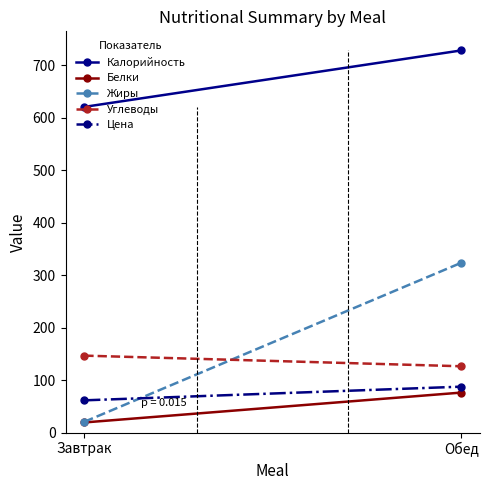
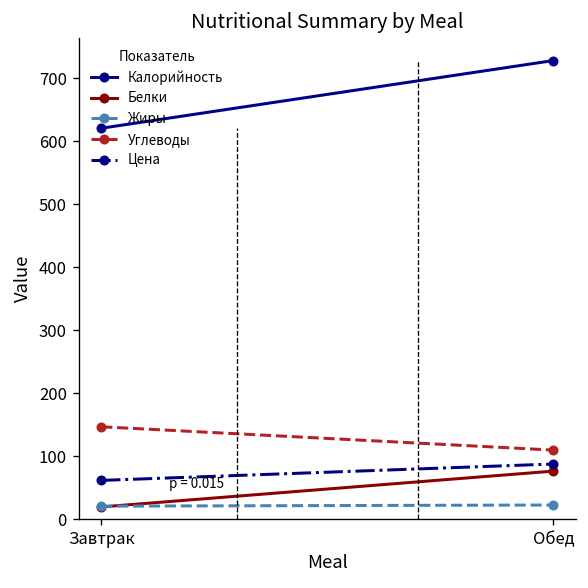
  {
    "Белки": {
      "Обед": 80
    },
    "Жиры": {
-     "Обед": 320
+     "Обед": 20
    },
    "Углеводы": {
      "Завтрак": 150,
-     "Обед": 130
+     "Обед": 110
    }
  }
